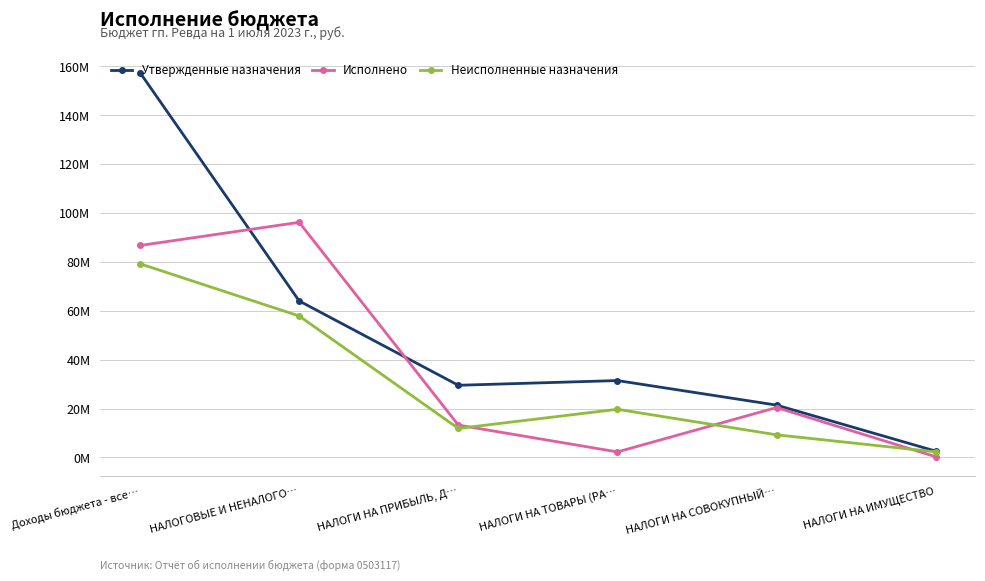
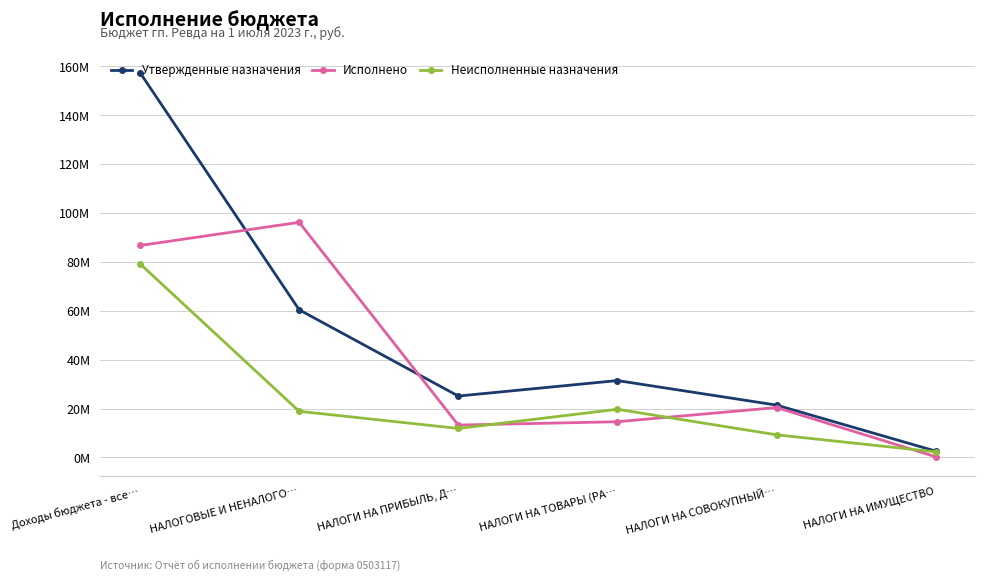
  {
    "Утвержденные назначения": {
      "Доходы бюджета - все…": 157000000,
-     "НАЛОГОВЫЕ И НЕНАЛОГО…": 64000000,
-     "НАЛОГИ НА ПРИБЫЛЬ, Д…": 30000000,
+     "НАЛОГОВЫЕ И НЕНАЛОГО…": 60000000,
+     "НАЛОГИ НА ПРИБЫЛЬ, Д…": 25000000,
      "НАЛОГИ НА ТОВАРЫ (РА…": 31000000
    },
    "Исполнено": {
      "Доходы бюджета - все…": 87000000,
      "НАЛОГОВЫЕ И НЕНАЛОГО…": 96000000,
      "НАЛОГИ НА ПРИБЫЛЬ, Д…": 13000000,
-     "НАЛОГИ НА ТОВАРЫ (РА…": 2000000,
+     "НАЛОГИ НА ТОВАРЫ (РА…": 15000000,
      "НАЛОГИ НА ИМУЩЕСТВО": 0
    },
    "Неисполненные назначения": {
      "Доходы бюджета - все…": 79000000,
-     "НАЛОГОВЫЕ И НЕНАЛОГО…": 58000000,
+     "НАЛОГОВЫЕ И НЕНАЛОГО…": 19000000,
      "НАЛОГИ НА ПРИБЫЛЬ, Д…": 12000000,
      "НАЛОГИ НА ТОВАРЫ (РА…": 20000000,
      "НАЛОГИ НА СОВОКУПНЫЙ…": 9000000
    }
  }
